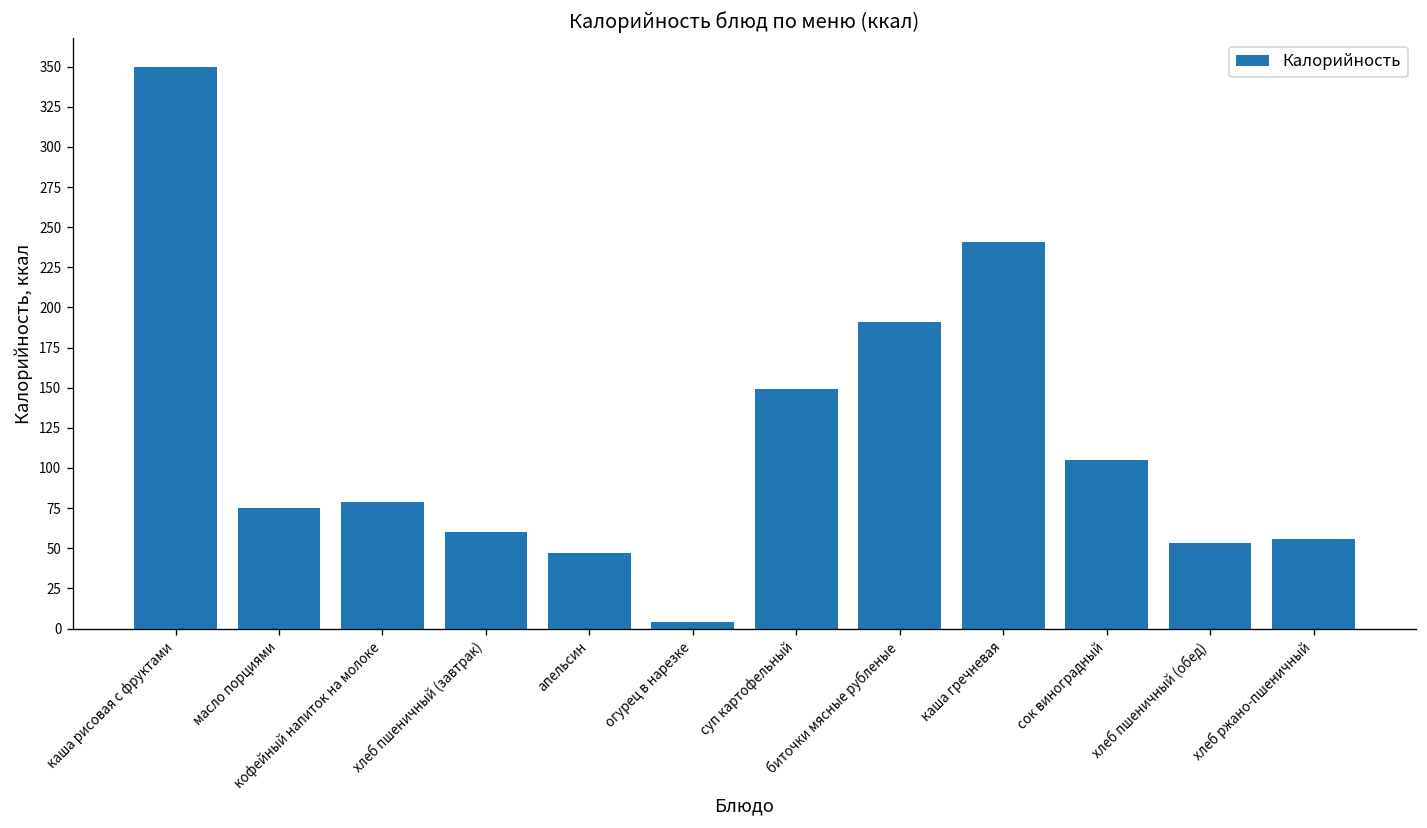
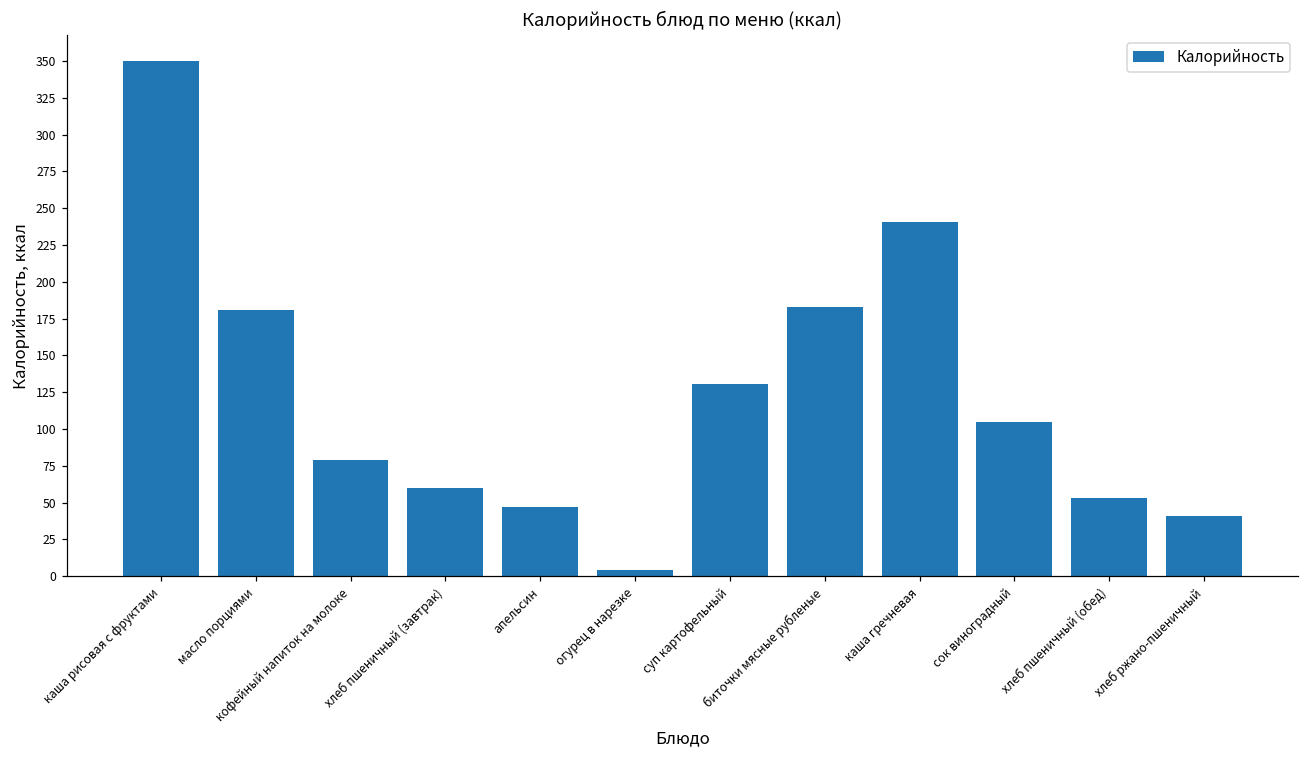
  {
    "каша рисовая с фруктами": 350,
-   "масло порциями": 75,
+   "масло порциями": 181,
    "кофейный напиток на молоке": 79,
    "хлеб пшеничный (завтрак)": 60,
    "апельсин": 47,
    "огурец в нарезке": 4,
-   "суп картофельный": 150,
-   "биточки мясные рубленые": 191,
+   "суп картофельный": 131,
+   "биточки мясные рубленые": 183,
    "каша гречневая": 241,
    "сок виноградный": 105,
    "хлеб пшеничный (обед)": 53,
-   "хлеб ржано-пшеничный": 56
+   "хлеб ржано-пшеничный": 41
  }
